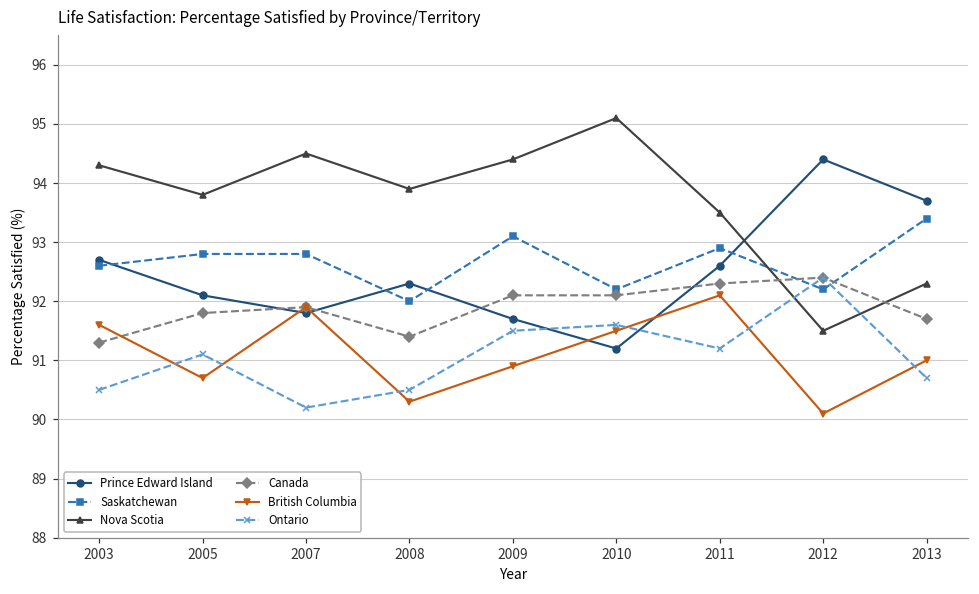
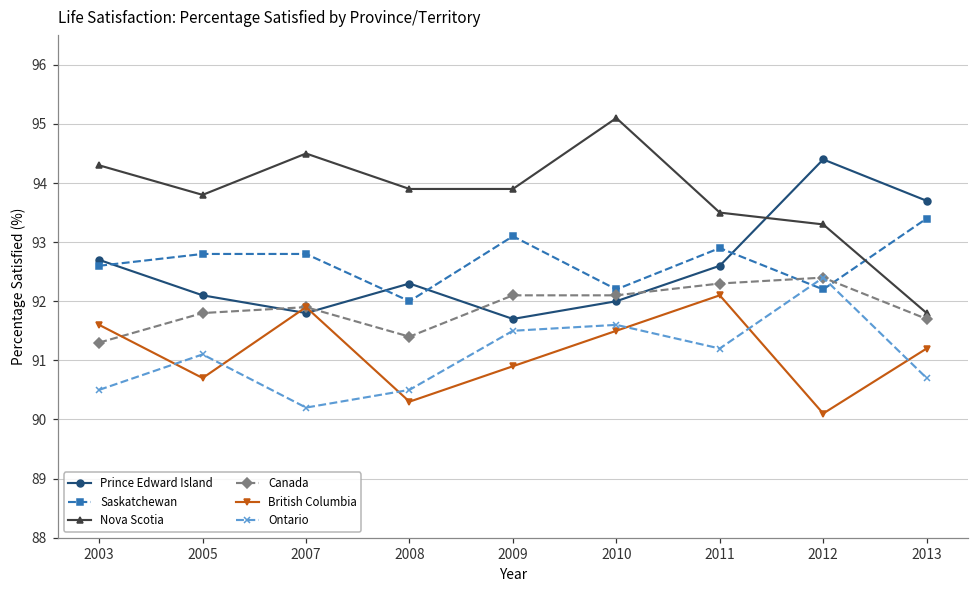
  {
    "Prince Edward Island": {
      "2003": 92.7,
      "2005": 92.1,
      "2007": 91.8,
      "2008": 92.3,
      "2009": 91.7,
-     "2010": 91.2,
+     "2010": 92.0,
      "2011": 92.6,
      "2012": 94.4,
      "2013": 93.7
    },
    "Saskatchewan": {
      "2003": 92.6,
      "2005": 92.8,
      "2007": 92.8,
      "2008": 92.0,
      "2009": 93.1,
      "2010": 92.2,
      "2011": 92.9,
      "2012": 92.2,
      "2013": 93.4
    },
    "Nova Scotia": {
      "2003": 94.3,
      "2005": 93.8,
      "2007": 94.5,
      "2008": 93.9,
-     "2009": 94.4,
+     "2009": 93.9,
      "2010": 95.1,
      "2011": 93.5,
-     "2012": 91.5,
-     "2013": 92.3
+     "2012": 93.3,
+     "2013": 91.8
    },
    "Canada": {
      "2003": 91.3,
      "2005": 91.8,
      "2008": 91.4,
      "2009": 92.1,
      "2010": 92.1,
      "2011": 92.3,
      "2013": 91.7
    },
    "British Columbia": {
      "2003": 91.6,
      "2005": 90.7,
      "2008": 90.3,
      "2009": 90.9,
      "2010": 91.5,
      "2011": 92.1,
      "2012": 90.1,
-     "2013": 91.0
+     "2013": 91.2
    },
    "Ontario": {
      "2003": 90.5,
      "2005": 91.1,
      "2007": 90.2,
      "2008": 90.5,
      "2009": 91.5,
      "2010": 91.6,
      "2011": 91.2,
      "2013": 90.7
    }
  }
